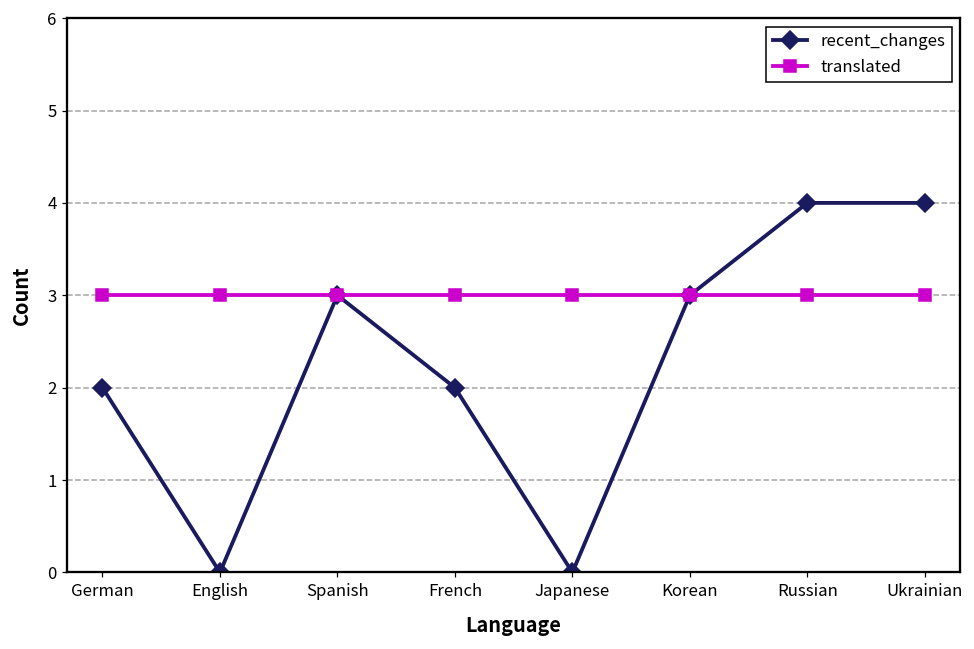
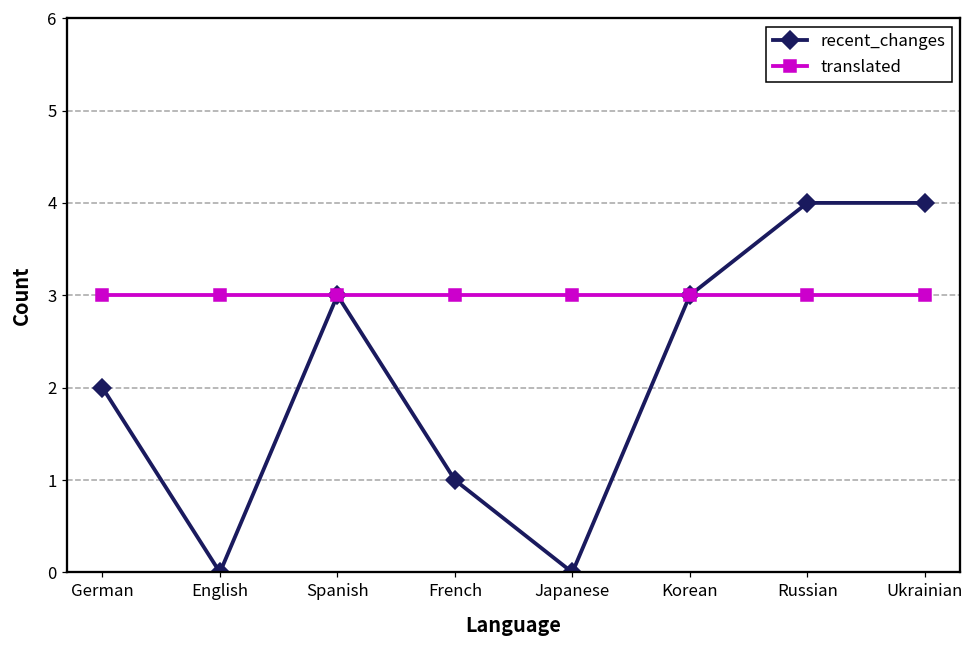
  {
    "recent_changes": {
      "German": 2,
      "English": 0,
-     "French": 2,
+     "French": 1,
      "Japanese": 0,
      "Russian": 4,
      "Ukrainian": 4
    },
    "translated": {
      "German": 3,
      "English": 3,
      "French": 3,
      "Japanese": 3,
      "Russian": 3,
      "Ukrainian": 3
    }
  }
